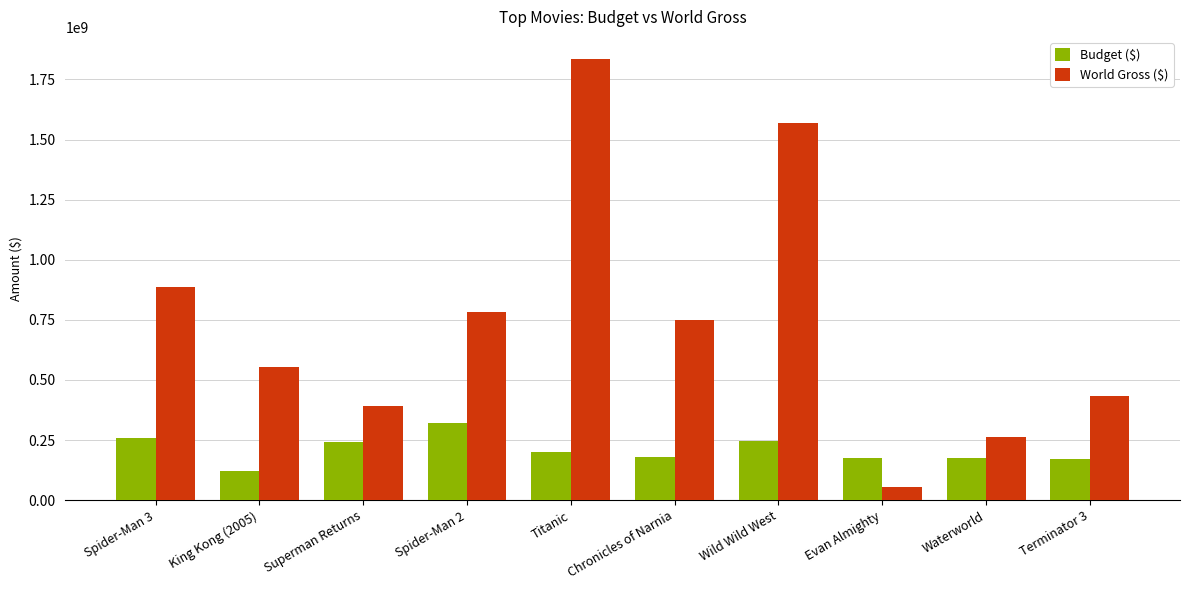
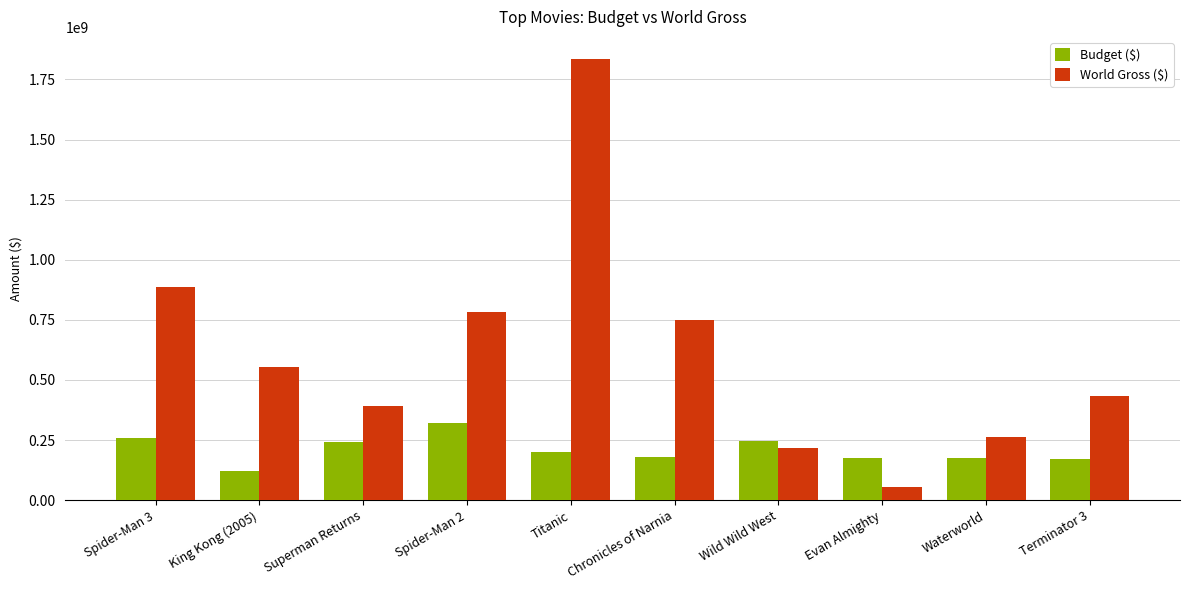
  {
    "Budget ($)": {
      "Spider-Man 3": 260000000,
      "King Kong (2005)": 120000000,
      "Superman Returns": 240000000,
      "Spider-Man 2": 320000000,
      "Titanic": 200000000,
      "Chronicles of Narnia": 180000000,
      "Wild Wild West": 240000000,
      "Evan Almighty": 180000000,
      "Waterworld": 180000000,
      "Terminator 3": 170000000
    },
    "World Gross ($)": {
      "Spider-Man 3": 890000000,
      "King Kong (2005)": 550000000,
      "Superman Returns": 390000000,
      "Spider-Man 2": 780000000,
      "Titanic": 1840000000,
      "Chronicles of Narnia": 750000000,
-     "Wild Wild West": 1570000000,
+     "Wild Wild West": 220000000,
      "Evan Almighty": 60000000,
      "Waterworld": 260000000,
      "Terminator 3": 430000000
    }
  }
